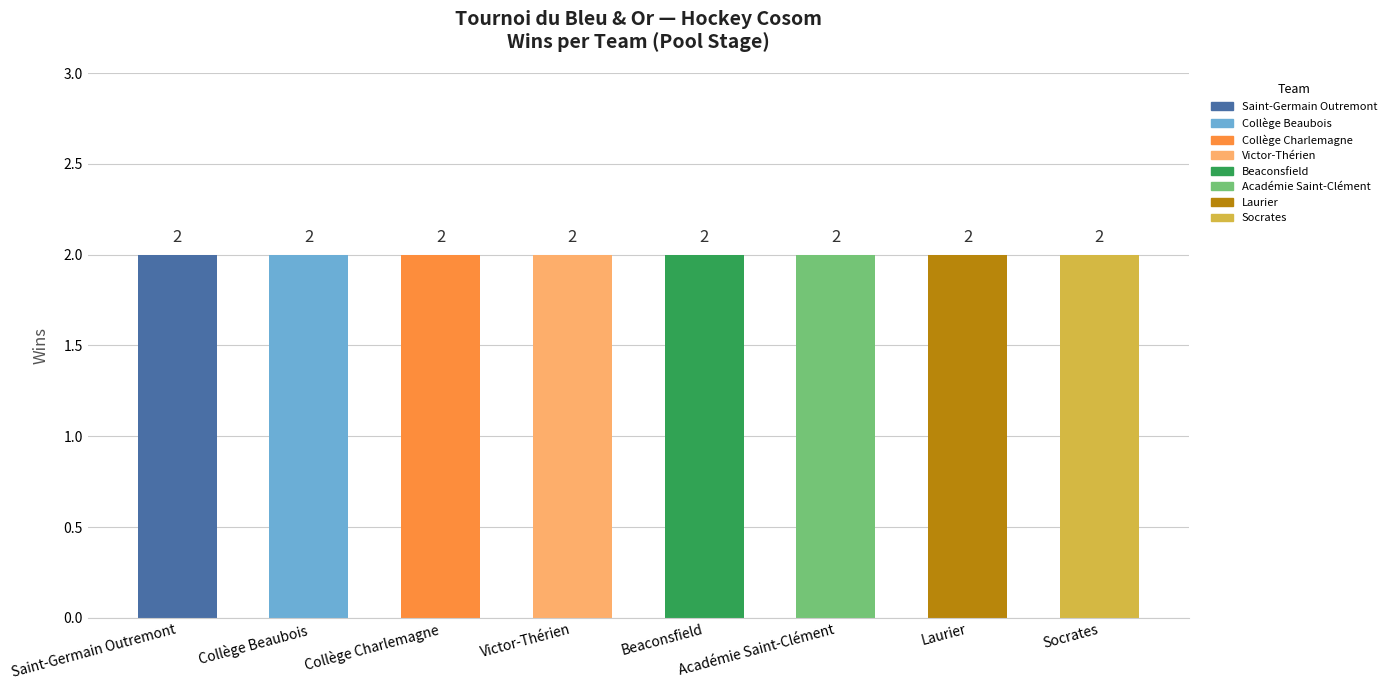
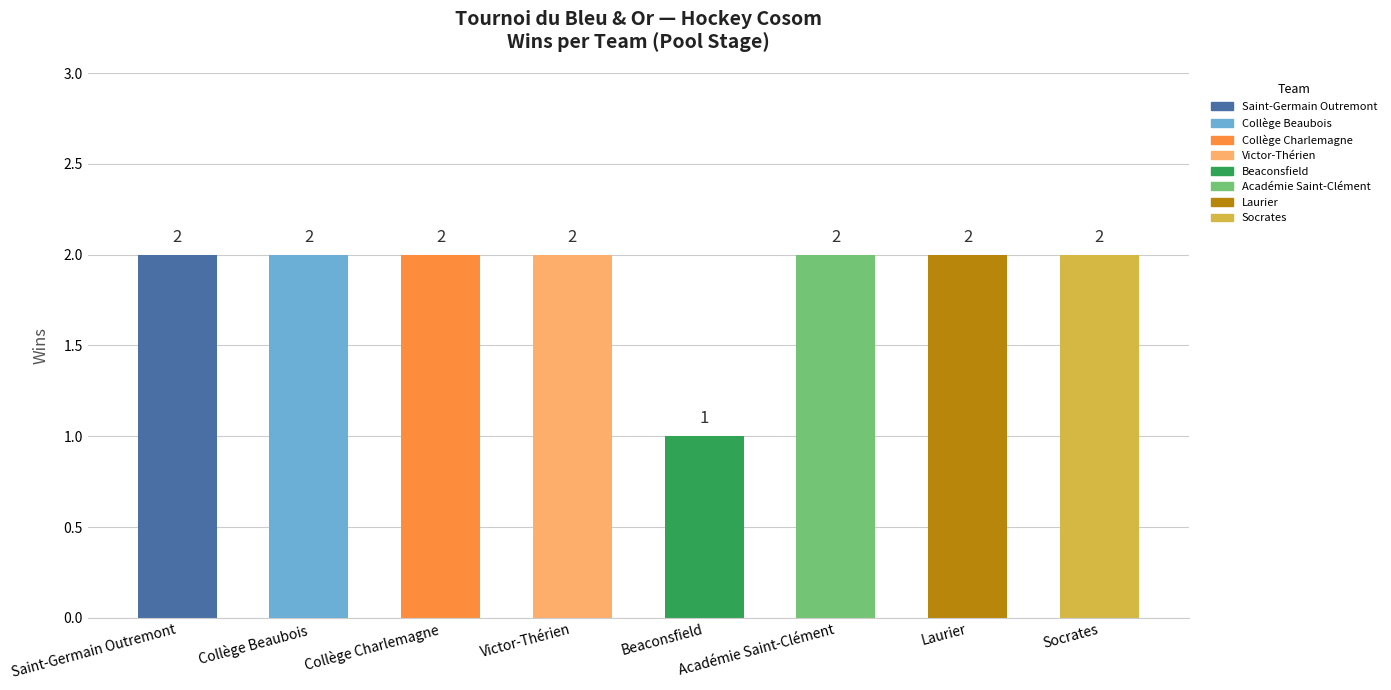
  {
    "Saint-Germain Outremont": 2,
    "Collège Beaubois": 2,
    "Collège Charlemagne": 2,
    "Victor-Thérien": 2,
-   "Beaconsfield": 2,
+   "Beaconsfield": 1,
    "Académie Saint-Clément": 2,
    "Laurier": 2,
    "Socrates": 2
  }
